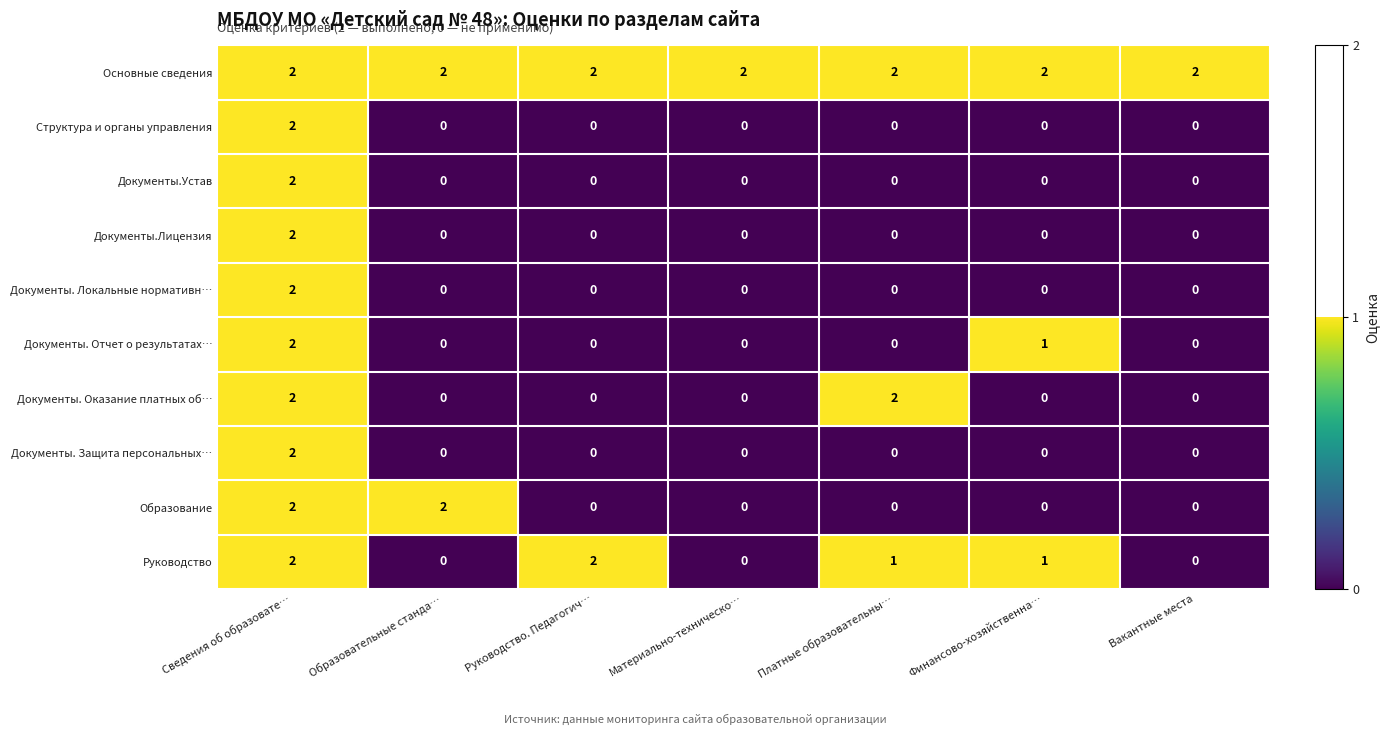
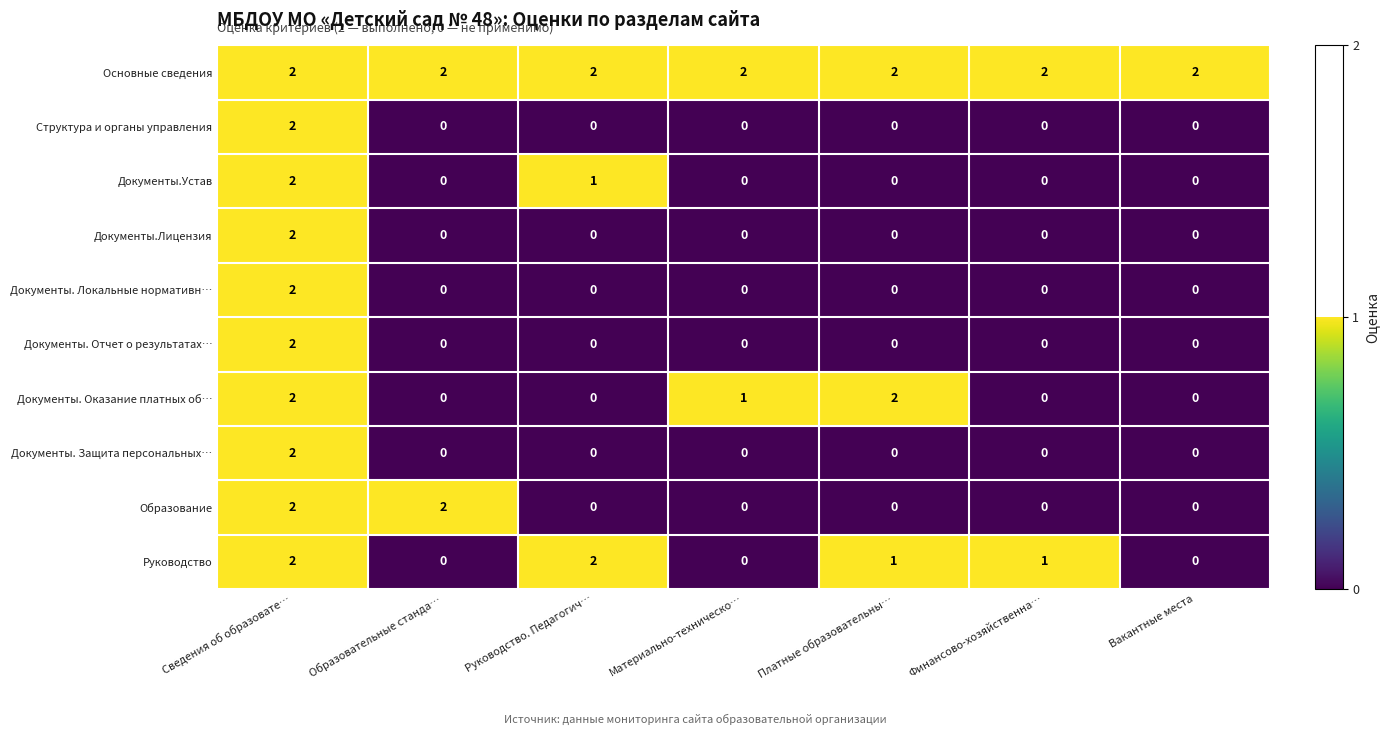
  {
    "Основные сведения": {
      "Сведения об образовате…": 2,
      "Образовательные станда…": 2,
      "Руководство. Педагогич…": 2,
      "Материально-техническо…": 2,
      "Платные образовательны…": 2,
      "Финансово-хозяйственна…": 2,
      "Вакантные места": 2
    },
    "Структура и органы управления": {
      "Сведения об образовате…": 2,
      "Образовательные станда…": 0,
      "Руководство. Педагогич…": 0,
      "Материально-техническо…": 0,
      "Платные образовательны…": 0,
      "Финансово-хозяйственна…": 0,
      "Вакантные места": 0
    },
    "Документы.Устав": {
      "Сведения об образовате…": 2,
      "Образовательные станда…": 0,
-     "Руководство. Педагогич…": 0,
+     "Руководство. Педагогич…": 1,
      "Материально-техническо…": 0,
      "Платные образовательны…": 0,
      "Финансово-хозяйственна…": 0,
      "Вакантные места": 0
    },
    "Документы.Лицензия": {
      "Сведения об образовате…": 2,
      "Образовательные станда…": 0,
      "Руководство. Педагогич…": 0,
      "Материально-техническо…": 0,
      "Платные образовательны…": 0,
      "Финансово-хозяйственна…": 0,
      "Вакантные места": 0
    },
    "Документы. Локальные нормативн…": {
      "Сведения об образовате…": 2,
      "Образовательные станда…": 0,
      "Руководство. Педагогич…": 0,
      "Материально-техническо…": 0,
      "Платные образовательны…": 0,
      "Финансово-хозяйственна…": 0,
      "Вакантные места": 0
    },
    "Документы. Отчет о результатах…": {
      "Сведения об образовате…": 2,
      "Образовательные станда…": 0,
      "Руководство. Педагогич…": 0,
      "Материально-техническо…": 0,
      "Платные образовательны…": 0,
-     "Финансово-хозяйственна…": 1,
+     "Финансово-хозяйственна…": 0,
      "Вакантные места": 0
    },
    "Документы. Оказание платных об…": {
      "Сведения об образовате…": 2,
      "Образовательные станда…": 0,
      "Руководство. Педагогич…": 0,
-     "Материально-техническо…": 0,
+     "Материально-техническо…": 1,
      "Платные образовательны…": 2,
      "Финансово-хозяйственна…": 0,
      "Вакантные места": 0
    },
    "Документы. Защита персональных…": {
      "Сведения об образовате…": 2,
      "Образовательные станда…": 0,
      "Руководство. Педагогич…": 0,
      "Материально-техническо…": 0,
      "Платные образовательны…": 0,
      "Финансово-хозяйственна…": 0,
      "Вакантные места": 0
    },
    "Образование": {
      "Сведения об образовате…": 2,
      "Образовательные станда…": 2,
      "Руководство. Педагогич…": 0,
      "Материально-техническо…": 0,
      "Платные образовательны…": 0,
      "Финансово-хозяйственна…": 0,
      "Вакантные места": 0
    },
    "Руководство": {
      "Сведения об образовате…": 2,
      "Образовательные станда…": 0,
      "Руководство. Педагогич…": 2,
      "Материально-техническо…": 0,
      "Платные образовательны…": 1,
      "Финансово-хозяйственна…": 1,
      "Вакантные места": 0
    }
  }
